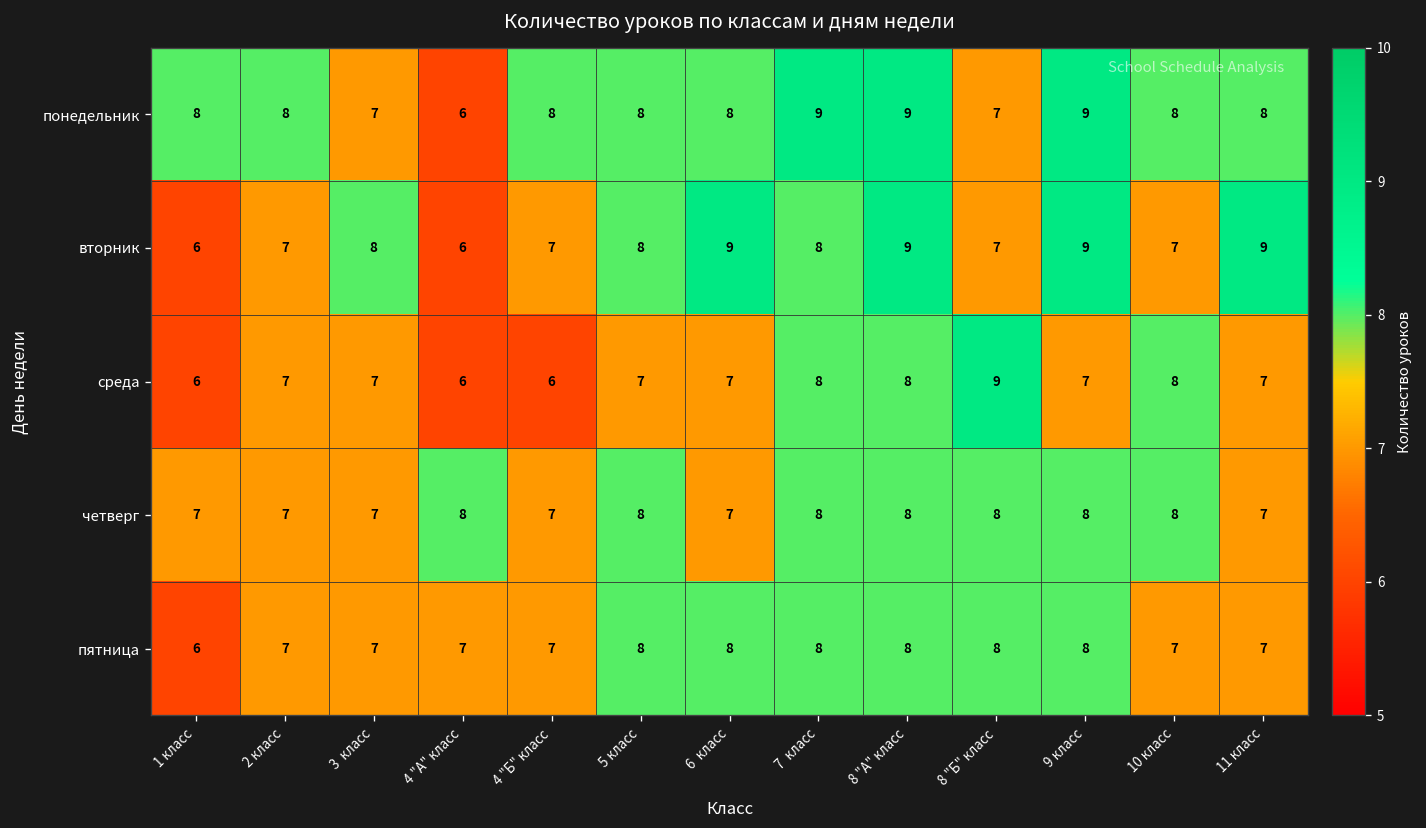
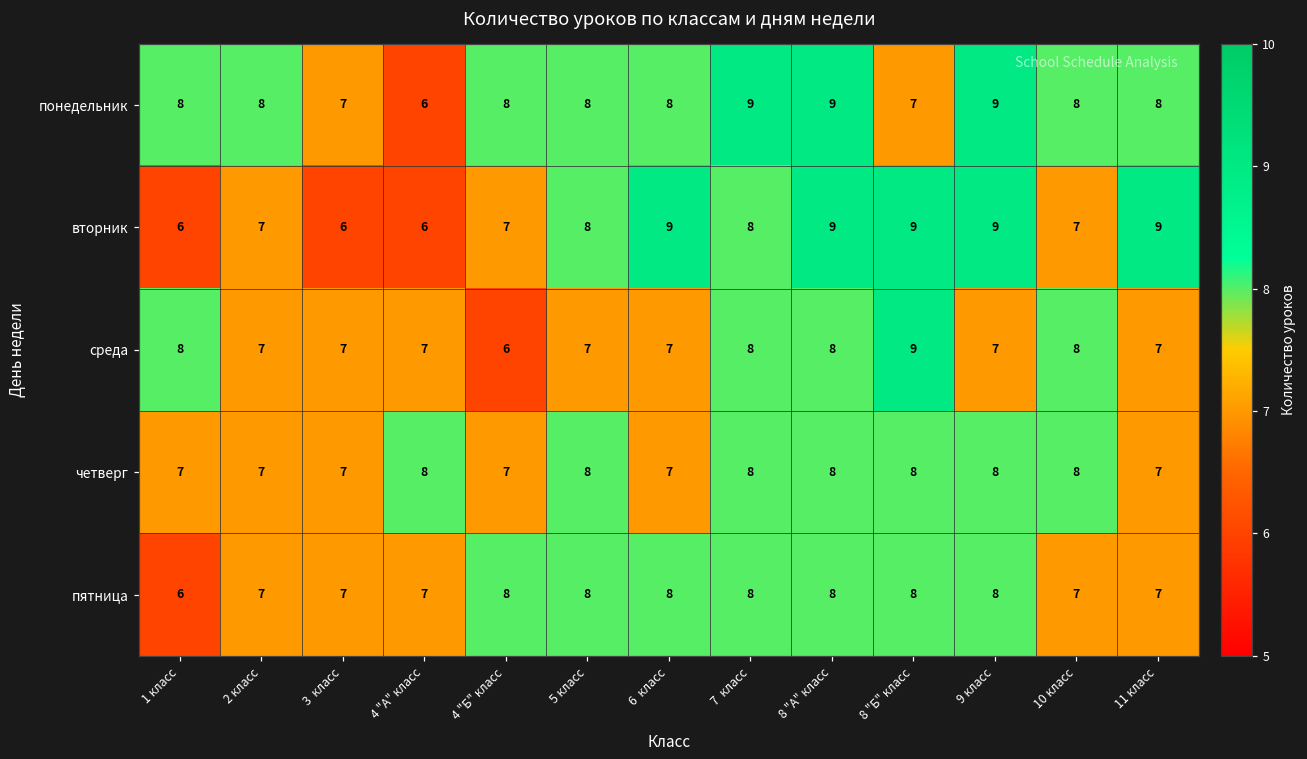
  {
    "понедельник": {
      "1 класс": 8,
      "2 класс": 8,
      "3 класс": 7,
      "4 \"А\" класс": 6,
      "4 \"Б\" класс": 8,
      "5 класс": 8,
      "6 класс": 8,
      "7 класс": 9,
      "8 \"А\" класс": 9,
      "8 \"Б\" класс": 7,
      "9 класс": 9,
      "11 класс": 8
    },
    "вторник": {
      "1 класс": 6,
      "2 класс": 7,
-     "3 класс": 8,
+     "3 класс": 6,
      "4 \"А\" класс": 6,
      "4 \"Б\" класс": 7,
      "5 класс": 8,
      "6 класс": 9,
      "7 класс": 8,
      "8 \"А\" класс": 9,
-     "8 \"Б\" класс": 7,
+     "8 \"Б\" класс": 9,
      "9 класс": 9,
      "10 класс": 7,
      "11 класс": 9
    },
    "среда": {
-     "1 класс": 6,
+     "1 класс": 8,
      "2 класс": 7,
      "3 класс": 7,
-     "4 \"А\" класс": 6,
+     "4 \"А\" класс": 7,
      "4 \"Б\" класс": 6,
      "5 класс": 7,
      "6 класс": 7,
      "7 класс": 8,
      "8 \"А\" класс": 8,
      "8 \"Б\" класс": 9,
      "9 класс": 7,
      "10 класс": 8,
      "11 класс": 7
    },
    "четверг": {
      "1 класс": 7,
      "2 класс": 7,
      "3 класс": 7,
      "4 \"А\" класс": 8,
      "4 \"Б\" класс": 7,
      "5 класс": 8,
      "6 класс": 7,
      "7 класс": 8,
      "8 \"А\" класс": 8,
      "8 \"Б\" класс": 8,
      "9 класс": 8,
      "10 класс": 8,
      "11 класс": 7
    },
    "пятница": {
      "1 класс": 6,
      "2 класс": 7,
      "3 класс": 7,
      "4 \"А\" класс": 7,
-     "4 \"Б\" класс": 7,
+     "4 \"Б\" класс": 8,
      "5 класс": 8,
      "6 класс": 8,
      "7 класс": 8,
      "8 \"А\" класс": 8,
      "8 \"Б\" класс": 8,
      "9 класс": 8,
      "10 класс": 7,
      "11 класс": 7
    }
  }
